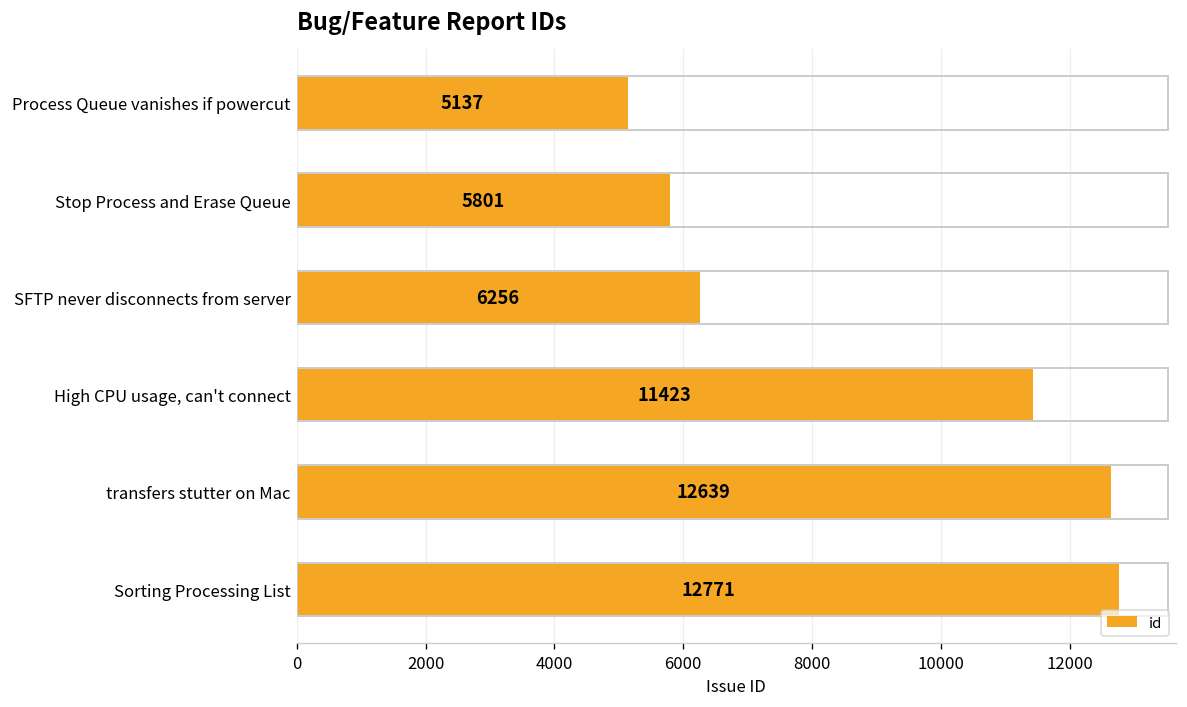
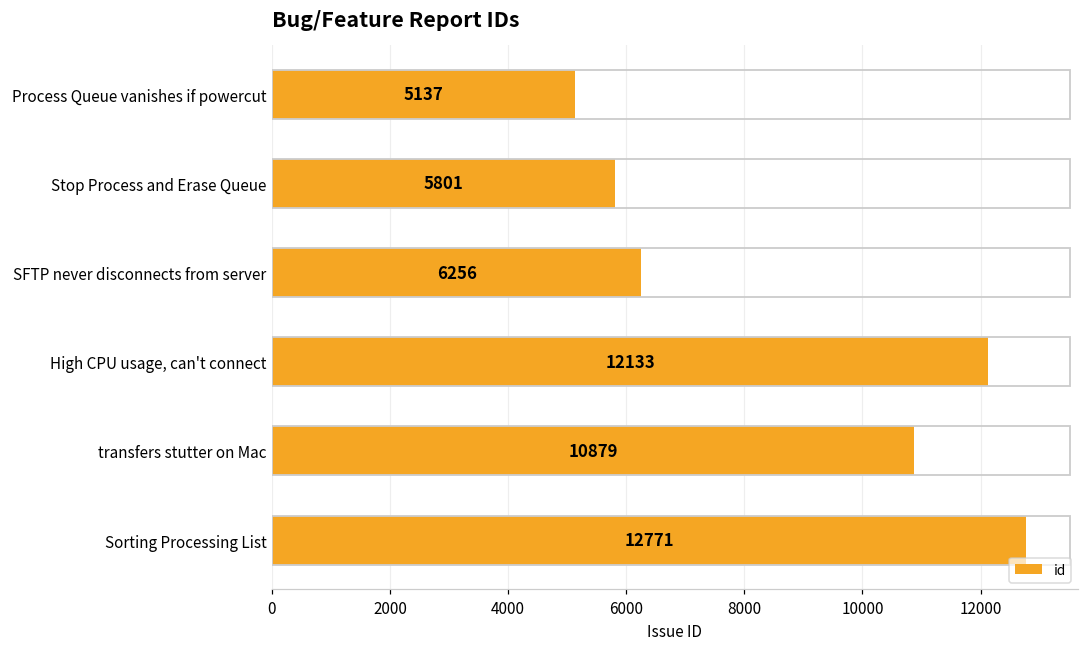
  {
    "Process Queue vanishes if powercut": 5137,
    "Stop Process and Erase Queue": 5801,
    "SFTP never disconnects from server": 6256,
-   "High CPU usage, can't connect": 11423,
-   "transfers stutter on Mac": 12639,
+   "High CPU usage, can't connect": 12133,
+   "transfers stutter on Mac": 10879,
    "Sorting Processing List": 12771
  }
